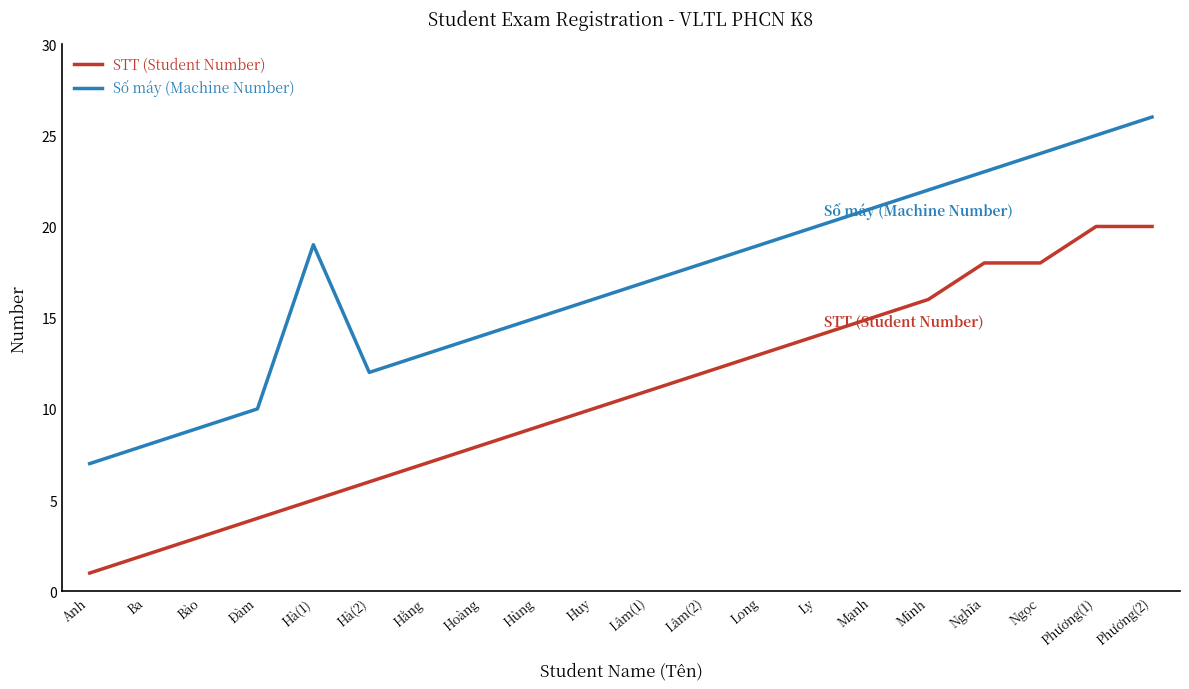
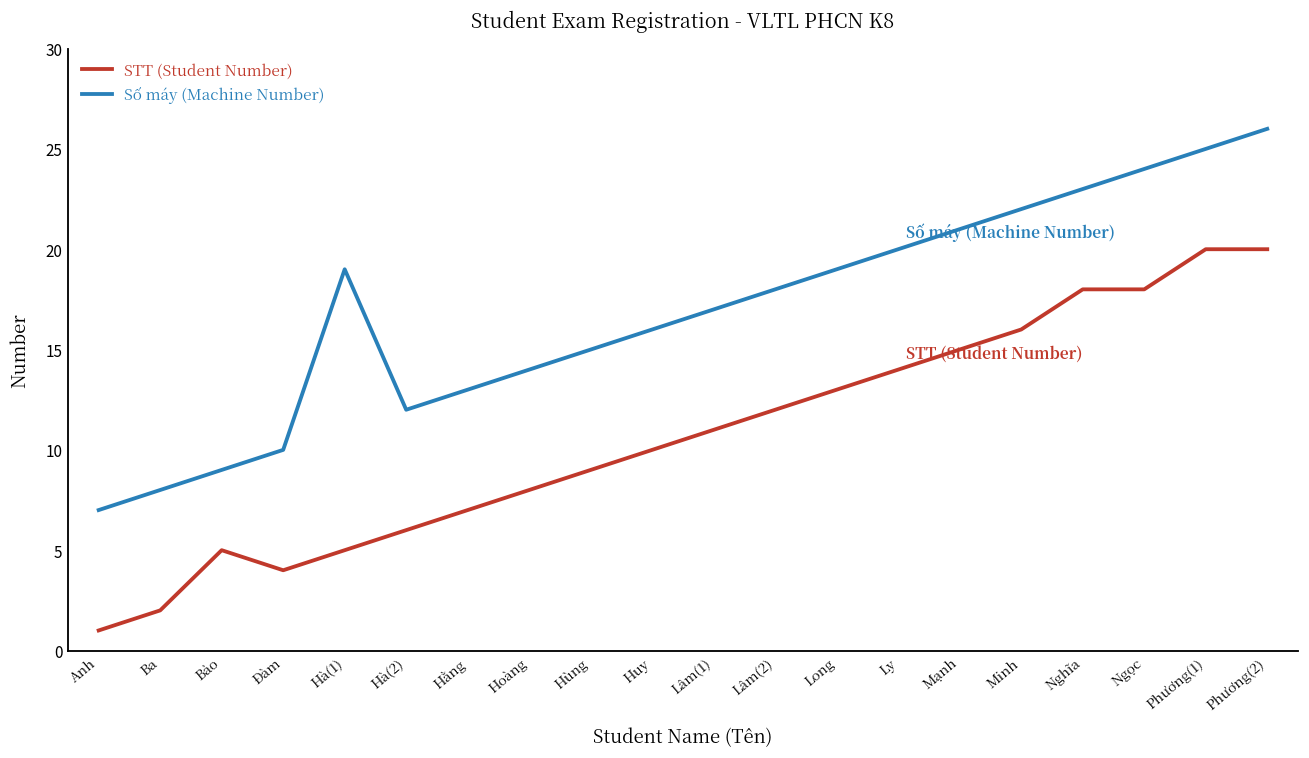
  {
    "STT (Student Number)": {
      "Anh": 1,
      "Ba": 2,
-     "Bảo": 3,
+     "Bảo": 5,
      "Đàm": 4,
      "Hà(1)": 5,
      "Hà(2)": 6,
      "Hằng": 7,
      "Hoàng": 8,
      "Hùng": 9,
      "Huy": 10,
      "Lâm(1)": 11,
      "Lâm(2)": 12,
      "Long": 13,
      "Ly": 14,
      "Mạnh": 15,
      "Minh": 16,
      "Nghĩa": 18,
      "Ngọc": 18,
      "Phương(1)": 20,
      "Phương(2)": 20
    },
    "Số máy (Machine Number)": {
      "Anh": 7,
      "Ba": 8,
      "Bảo": 9,
      "Đàm": 10,
      "Hà(1)": 19,
      "Hà(2)": 12,
      "Hằng": 13,
      "Hoàng": 14,
      "Hùng": 15,
      "Huy": 16,
      "Lâm(1)": 17,
      "Lâm(2)": 18,
      "Long": 19,
      "Ly": 20,
      "Mạnh": 21,
      "Minh": 22,
      "Nghĩa": 23,
      "Ngọc": 24,
      "Phương(1)": 25,
      "Phương(2)": 26
    }
  }
